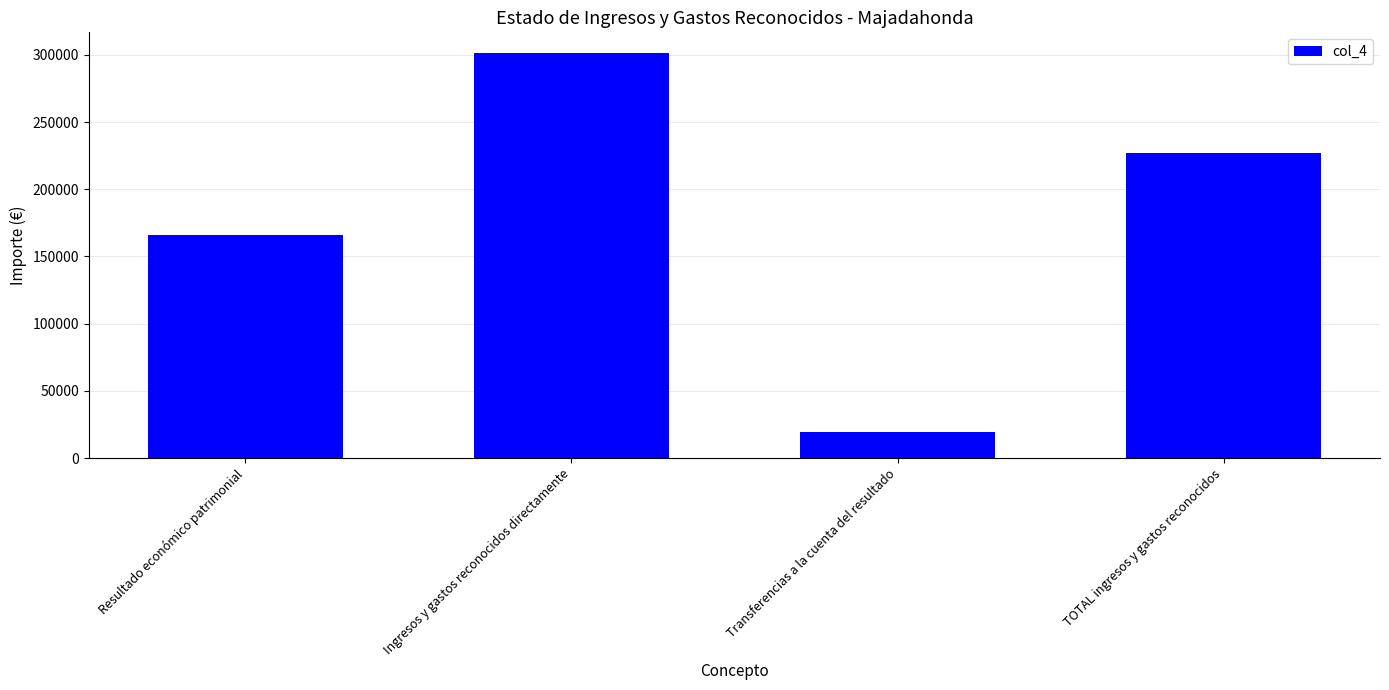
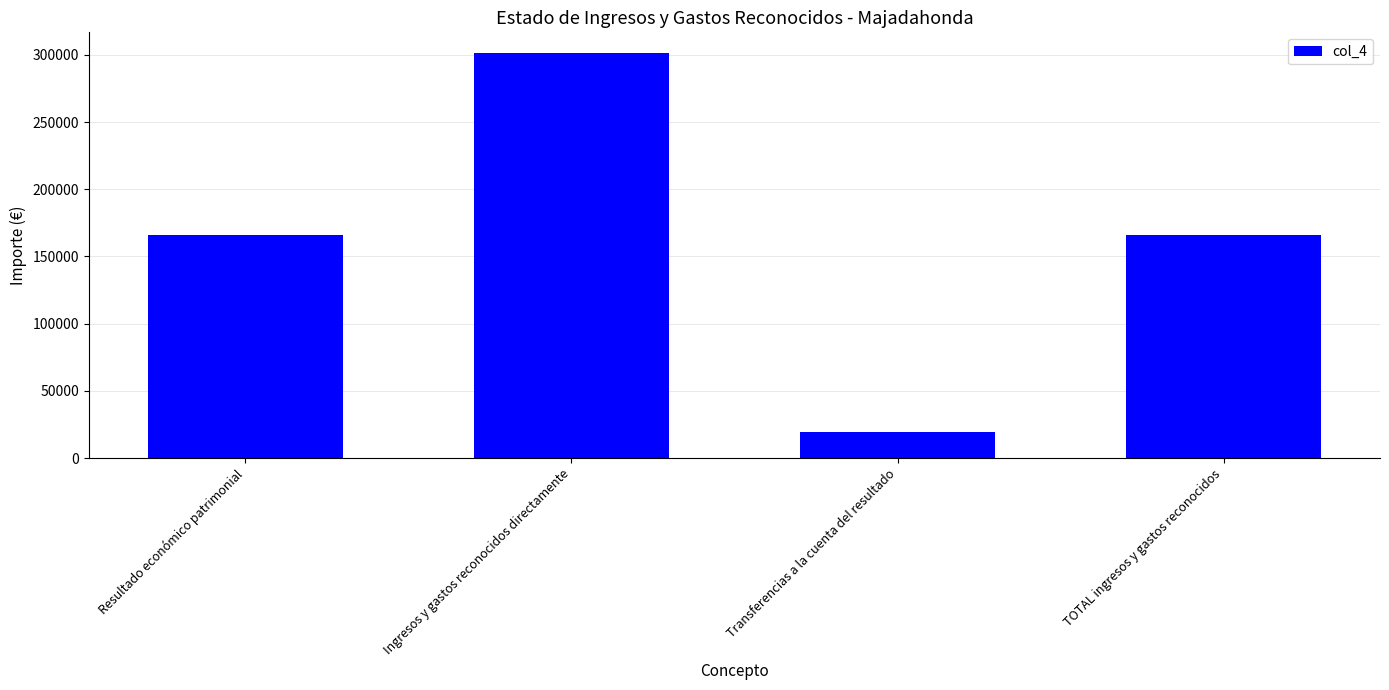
  {
    "Resultado económico patrimonial": 166000,
    "Ingresos y gastos reconocidos directamente": 302000,
    "Transferencias a la cuenta del resultado": 20000,
-   "TOTAL ingresos y gastos reconocidos": 227000
+   "TOTAL ingresos y gastos reconocidos": 166000
  }
